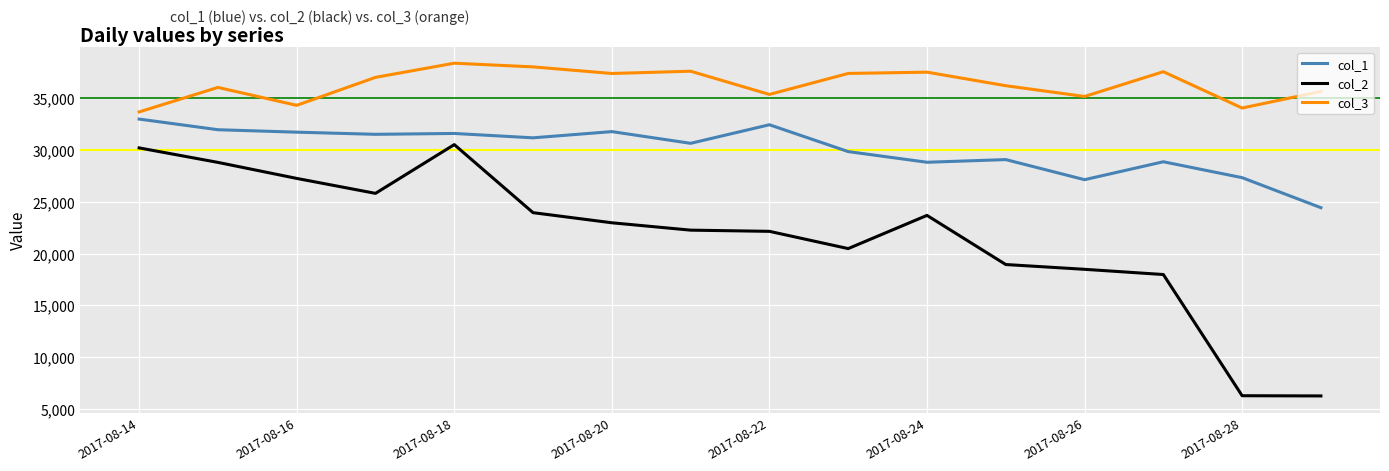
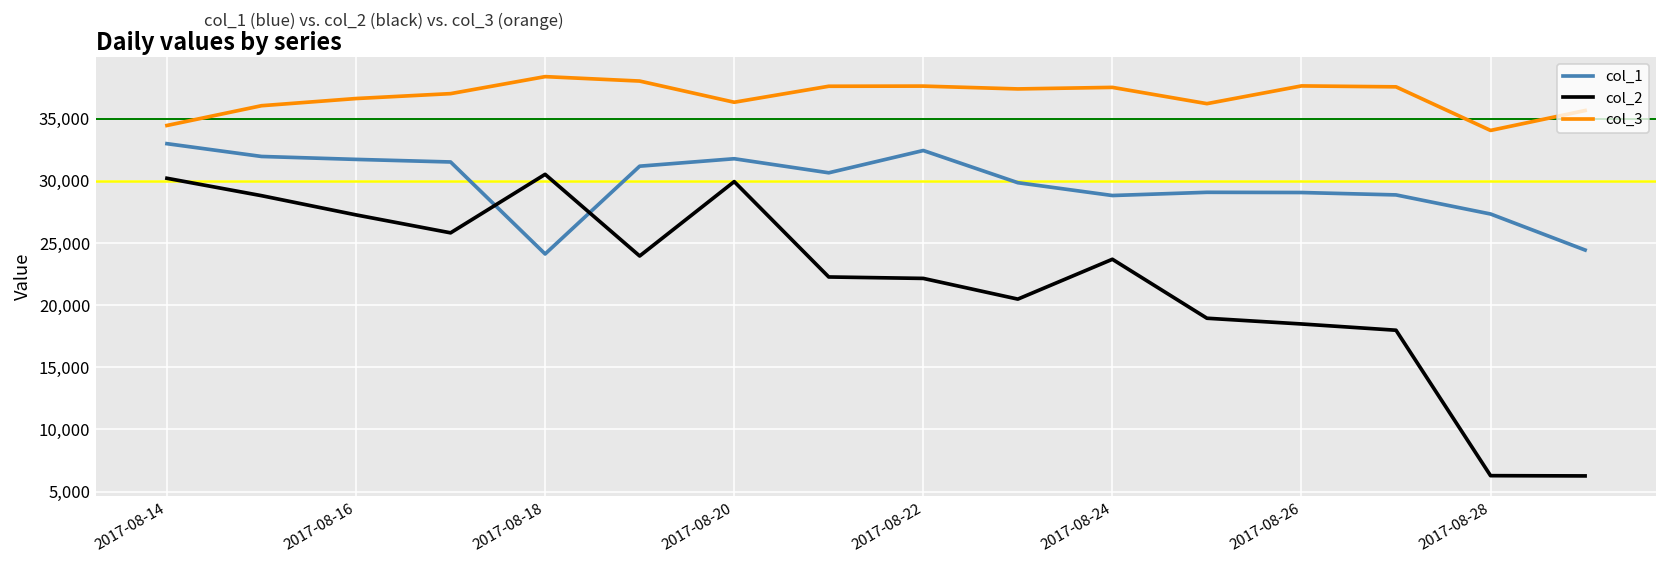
  {
    "col_1": {
      "2017-08-14": "33,000",
      "2017-08-16": "31,700",
-     "2017-08-18": "31,600",
+     "2017-08-18": "24,100",
      "2017-08-20": "31,800",
      "2017-08-22": "32,400",
      "2017-08-24": "28,800",
-     "2017-08-26": "27,100",
+     "2017-08-26": "29,100",
      "2017-08-28": "27,300"
    },
    "col_2": {
      "2017-08-14": "30,200",
      "2017-08-16": "27,300",
      "2017-08-18": "30,500",
-     "2017-08-20": "23,000",
+     "2017-08-20": "29,900",
      "2017-08-22": "22,100",
      "2017-08-24": "23,700",
      "2017-08-26": "18,500",
      "2017-08-28": "6,300"
    },
    "col_3": {
-     "2017-08-14": "33,700",
-     "2017-08-16": "34,300",
+     "2017-08-14": "34,400",
+     "2017-08-16": "36,600",
      "2017-08-18": "38,400",
-     "2017-08-20": "37,400",
-     "2017-08-22": "35,400",
+     "2017-08-20": "36,300",
+     "2017-08-22": "37,600",
      "2017-08-24": "37,500",
-     "2017-08-26": "35,200",
+     "2017-08-26": "37,600",
      "2017-08-28": "34,000"
    }
  }
